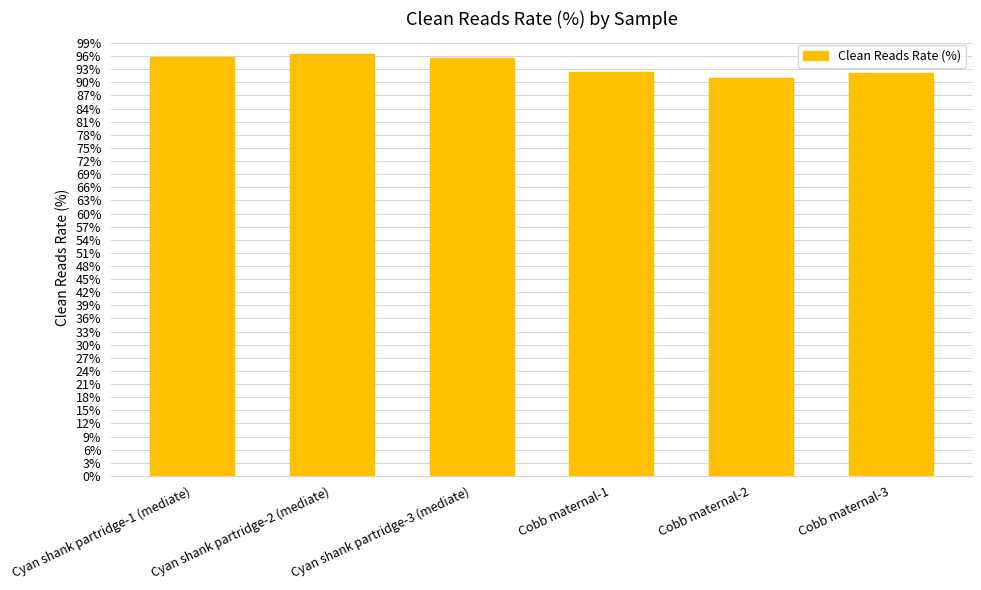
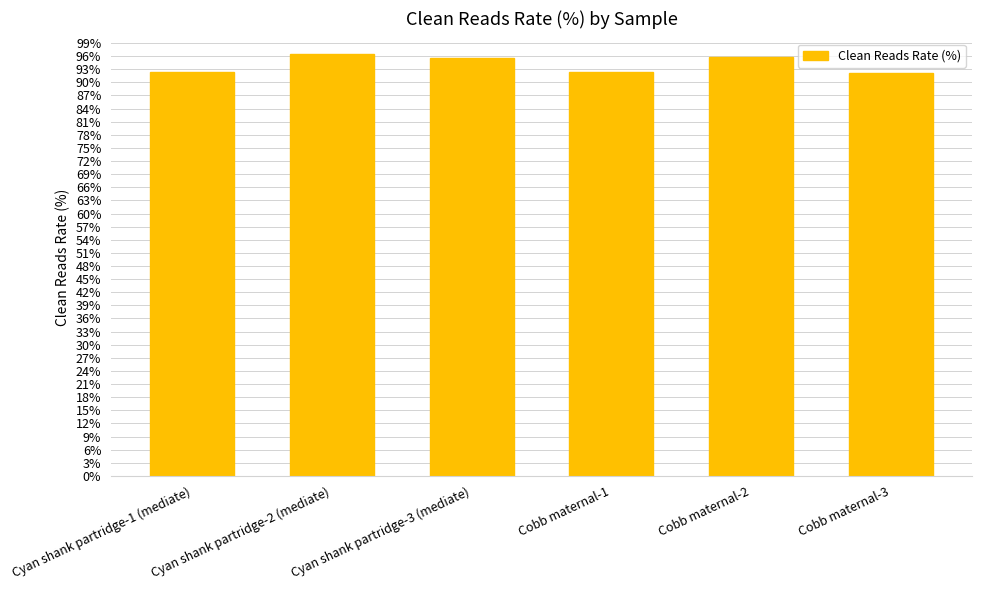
  {
-   "Cyan shank partridge-1 (mediate)": "96%",
+   "Cyan shank partridge-1 (mediate)": "92%",
    "Cyan shank partridge-2 (mediate)": "97%",
    "Cyan shank partridge-3 (mediate)": "96%",
    "Cobb maternal-1": "92%",
-   "Cobb maternal-2": "91%",
+   "Cobb maternal-2": "96%",
    "Cobb maternal-3": "92%"
  }
